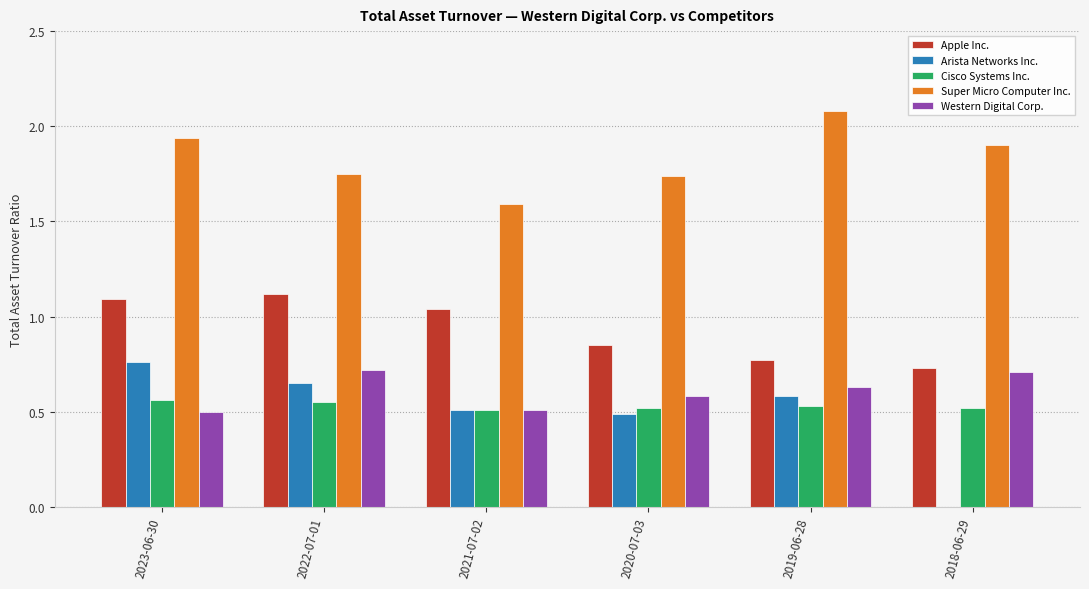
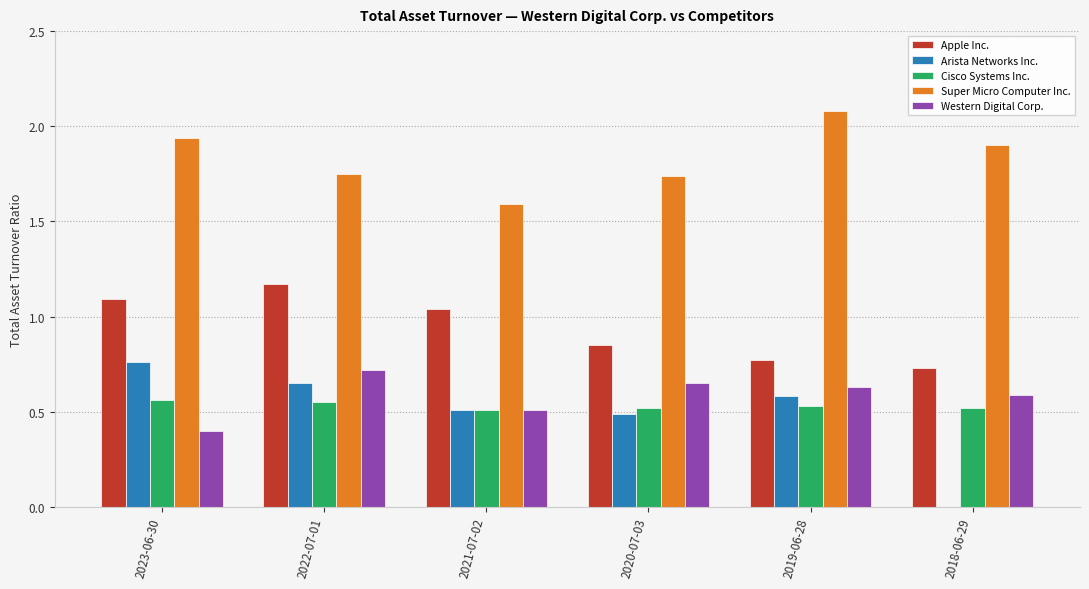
  {
    "Apple Inc.": {
      "2023-06-30": 1.09,
-     "2022-07-01": 1.12,
+     "2022-07-01": 1.17,
      "2021-07-02": 1.04,
      "2020-07-03": 0.85,
      "2019-06-28": 0.77,
      "2018-06-29": 0.73
    },
    "Arista Networks Inc.": {
      "2023-06-30": 0.76,
      "2022-07-01": 0.65,
      "2021-07-02": 0.51,
      "2020-07-03": 0.49,
      "2019-06-28": 0.58,
      "2018-06-29": 0.00
    },
    "Cisco Systems Inc.": {
      "2023-06-30": 0.56,
      "2022-07-01": 0.55,
      "2021-07-02": 0.51,
      "2020-07-03": 0.52,
      "2019-06-28": 0.53,
      "2018-06-29": 0.52
    },
    "Super Micro Computer Inc.": {
      "2023-06-30": 1.94,
      "2022-07-01": 1.75,
      "2021-07-02": 1.59,
      "2020-07-03": 1.74,
      "2019-06-28": 2.08,
      "2018-06-29": 1.90
    },
    "Western Digital Corp.": {
-     "2023-06-30": 0.5,
+     "2023-06-30": 0.4,
      "2022-07-01": 0.72,
      "2021-07-02": 0.51,
-     "2020-07-03": 0.58,
+     "2020-07-03": 0.65,
      "2019-06-28": 0.63,
-     "2018-06-29": 0.71
+     "2018-06-29": 0.59
    }
  }
